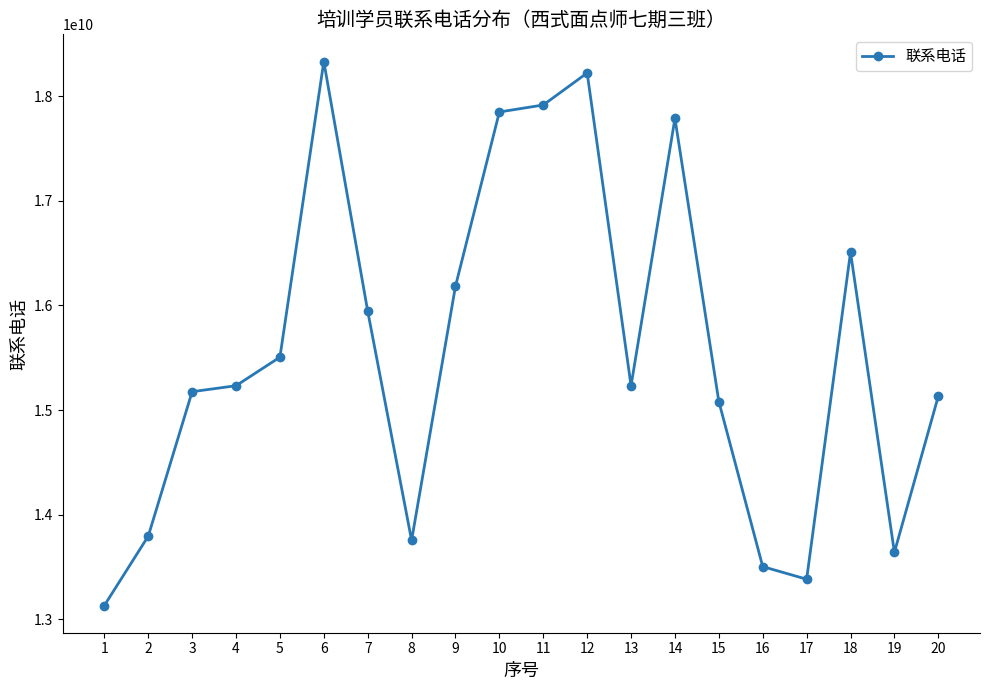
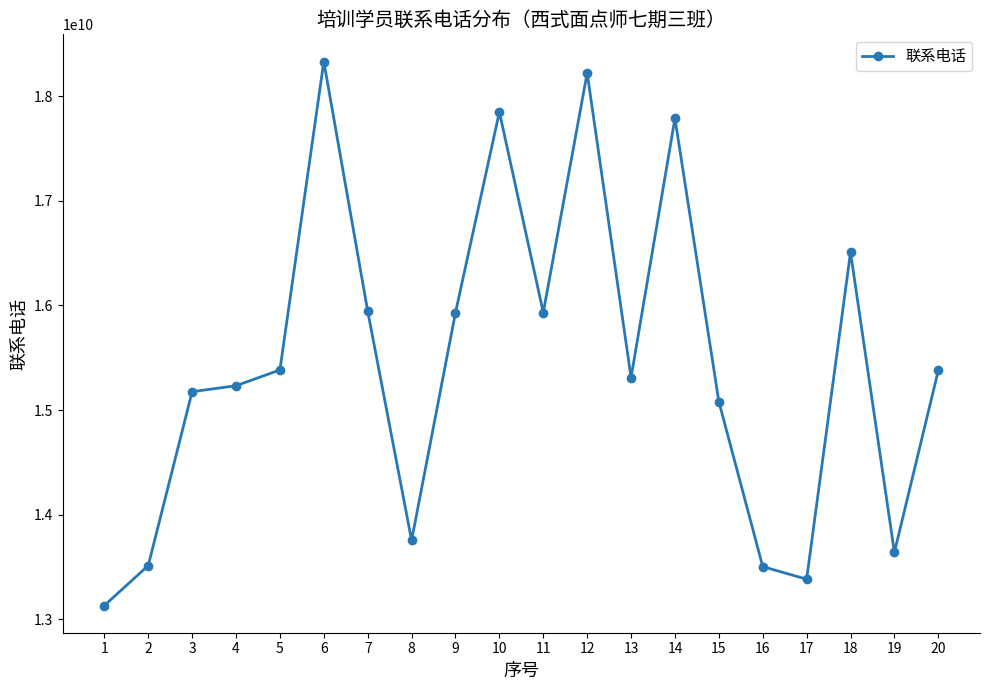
  {
    "1": 13130000000,
-   "2": 13790000000,
+   "2": 13510000000,
    "3": 15180000000,
    "4": 15230000000,
-   "5": 15510000000,
+   "5": 15380000000,
    "6": 18330000000,
    "7": 15950000000,
    "8": 13750000000,
-   "9": 16180000000,
+   "9": 15930000000,
    "10": 17850000000,
-   "11": 17920000000,
+   "11": 15930000000,
    "12": 18220000000,
-   "13": 15230000000,
+   "13": 15310000000,
    "14": 17790000000,
    "15": 15080000000,
    "16": 13500000000,
    "17": 13380000000,
    "18": 16510000000,
    "19": 13640000000,
-   "20": 15130000000
+   "20": 15380000000
  }
